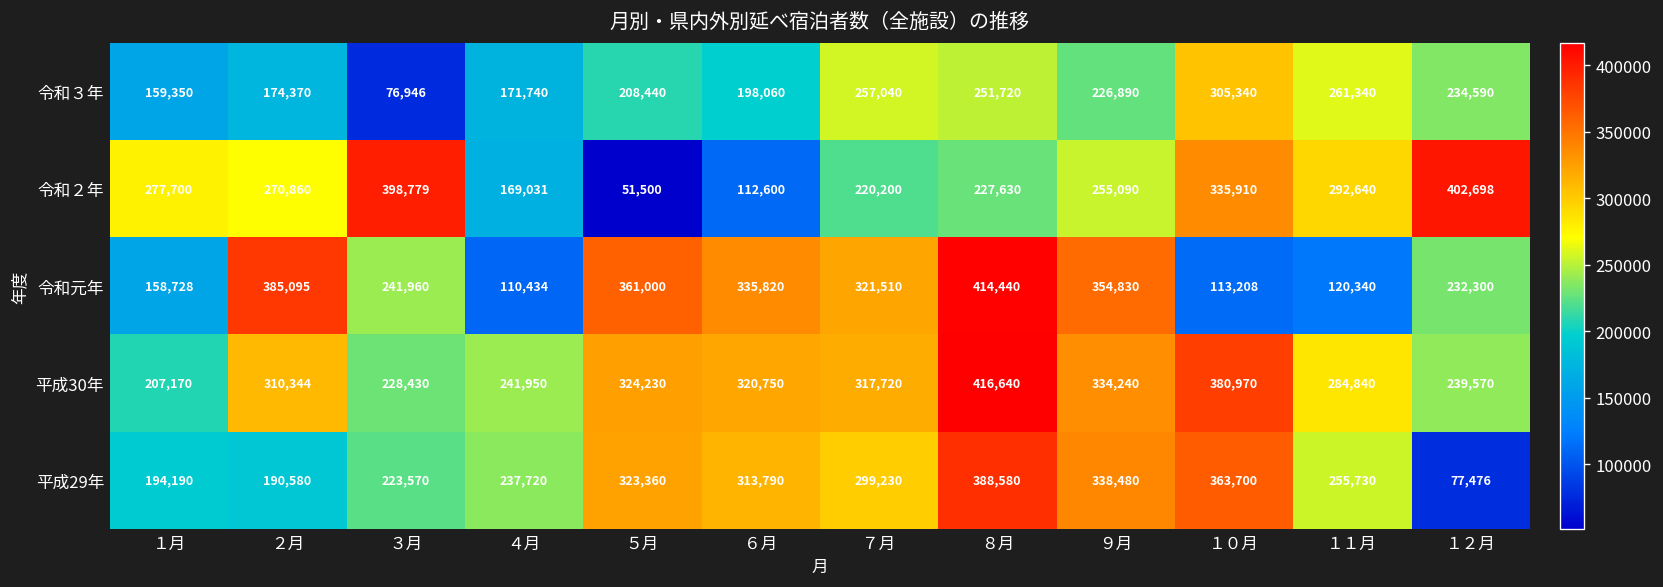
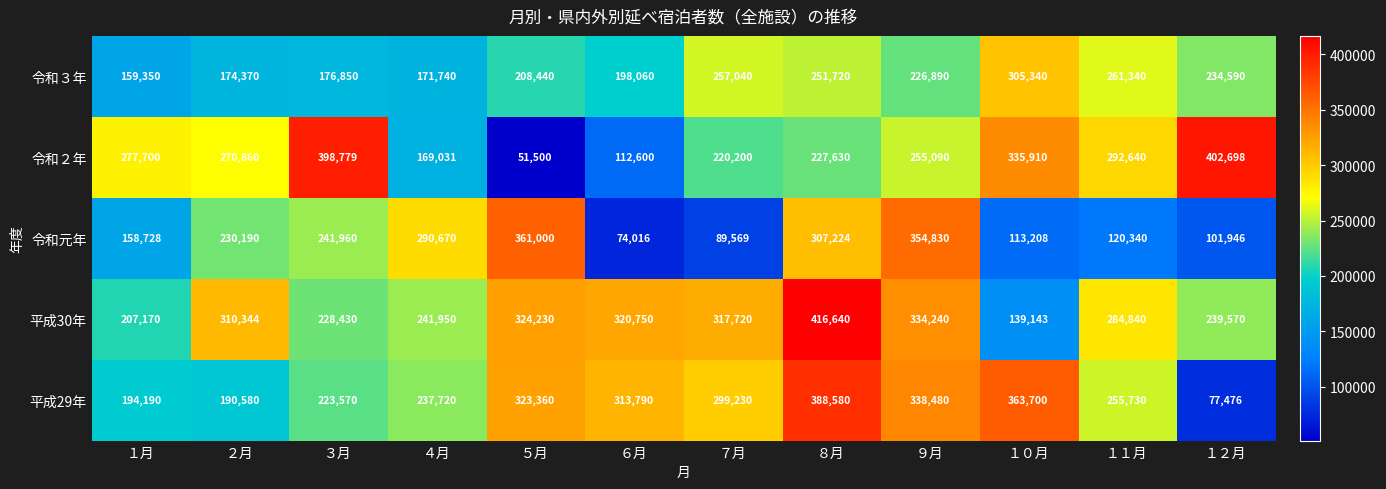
  {
    "令和３年": {
      "１月": "159,350",
      "２月": "174,370",
-     "３月": "76,946",
+     "３月": "176,850",
      "４月": "171,740",
      "５月": "208,440",
      "６月": "198,060",
      "７月": "257,040",
      "８月": "251,720",
      "９月": "226,890",
      "１０月": "305,340",
      "１１月": "261,340",
      "１２月": "234,590"
    },
    "令和２年": {
      "１月": "277,700",
      "２月": "270,860",
      "３月": "398,779",
      "４月": "169,031",
      "５月": "51,500",
      "６月": "112,600",
      "７月": "220,200",
      "８月": "227,630",
      "９月": "255,090",
      "１０月": "335,910",
      "１１月": "292,640",
      "１２月": "402,698"
    },
    "令和元年": {
      "１月": "158,728",
-     "２月": "385,095",
+     "２月": "230,190",
      "３月": "241,960",
-     "４月": "110,434",
+     "４月": "290,670",
      "５月": "361,000",
-     "６月": "335,820",
-     "７月": "321,510",
-     "８月": "414,440",
+     "６月": "74,016",
+     "７月": "89,569",
+     "８月": "307,224",
      "９月": "354,830",
      "１０月": "113,208",
      "１１月": "120,340",
-     "１２月": "232,300"
+     "１２月": "101,946"
    },
    "平成30年": {
      "１月": "207,170",
      "２月": "310,344",
      "３月": "228,430",
      "４月": "241,950",
      "５月": "324,230",
      "６月": "320,750",
      "７月": "317,720",
      "８月": "416,640",
      "９月": "334,240",
-     "１０月": "380,970",
+     "１０月": "139,143",
      "１１月": "284,840",
      "１２月": "239,570"
    },
    "平成29年": {
      "１月": "194,190",
      "２月": "190,580",
      "３月": "223,570",
      "４月": "237,720",
      "５月": "323,360",
      "６月": "313,790",
      "７月": "299,230",
      "８月": "388,580",
      "９月": "338,480",
      "１０月": "363,700",
      "１１月": "255,730",
      "１２月": "77,476"
    }
  }
